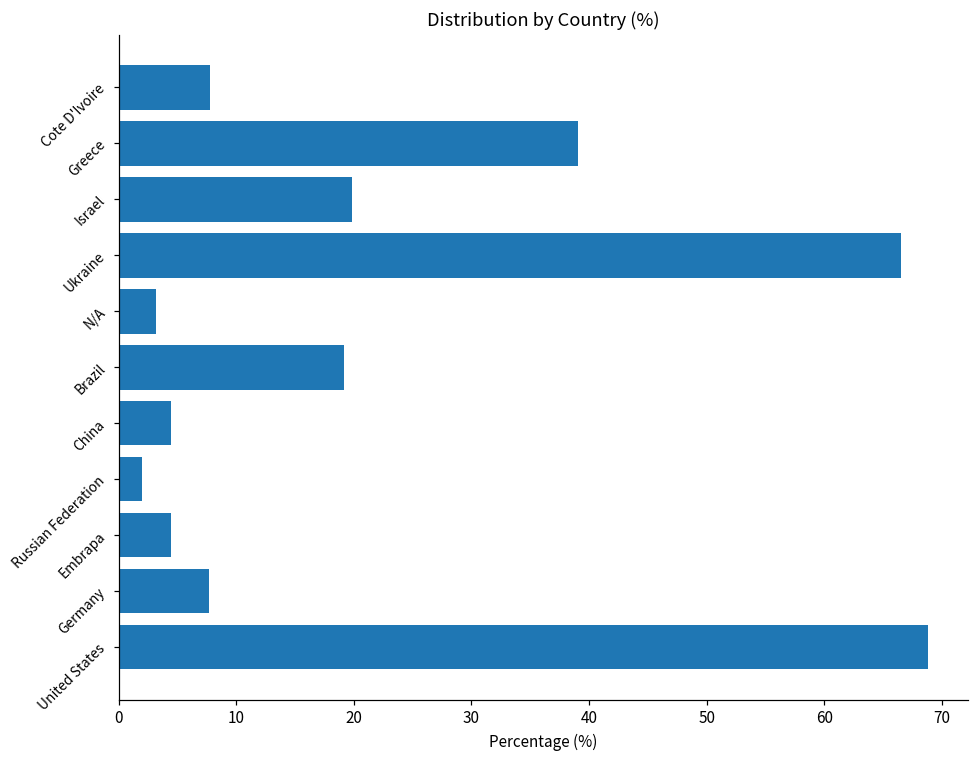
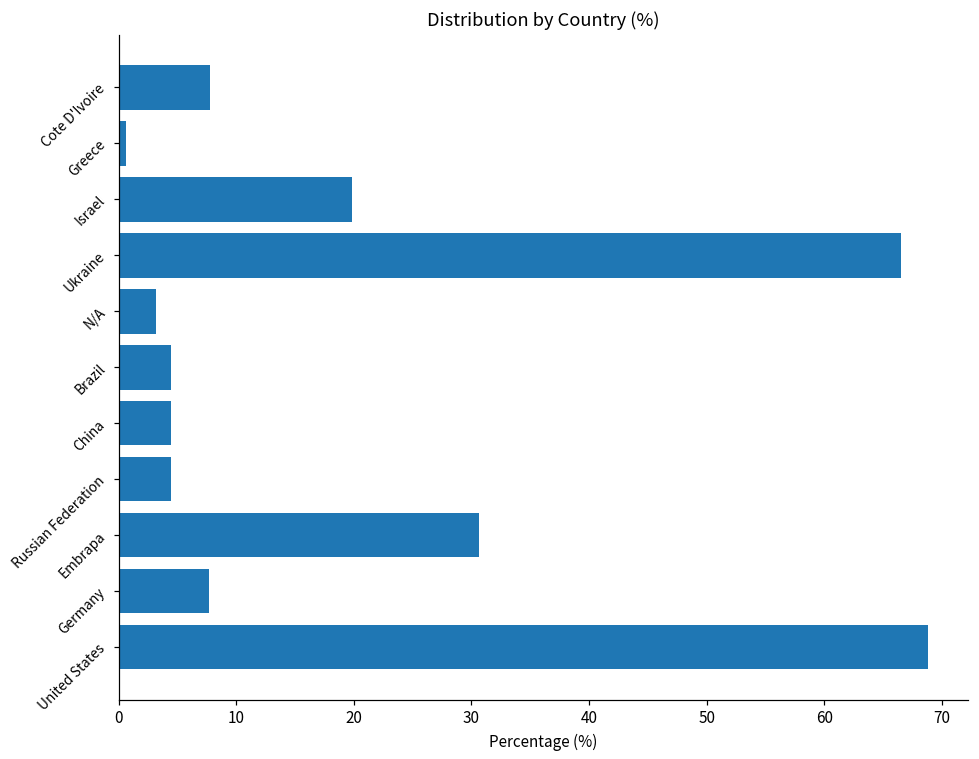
  {
    "Cote D'Ivoire": 7.8,
-   "Greece": 39.0,
+   "Greece": 0.6,
    "Israel": 19.9,
    "Ukraine": 66.5,
    "N/A": 3.2,
-   "Brazil": 19.2,
+   "Brazil": 4.5,
    "China": 4.5,
-   "Russian Federation": 1.9,
-   "Embrapa": 4.5,
+   "Russian Federation": 4.5,
+   "Embrapa": 30.6,
    "Germany": 7.6,
    "United States": 68.8
  }
